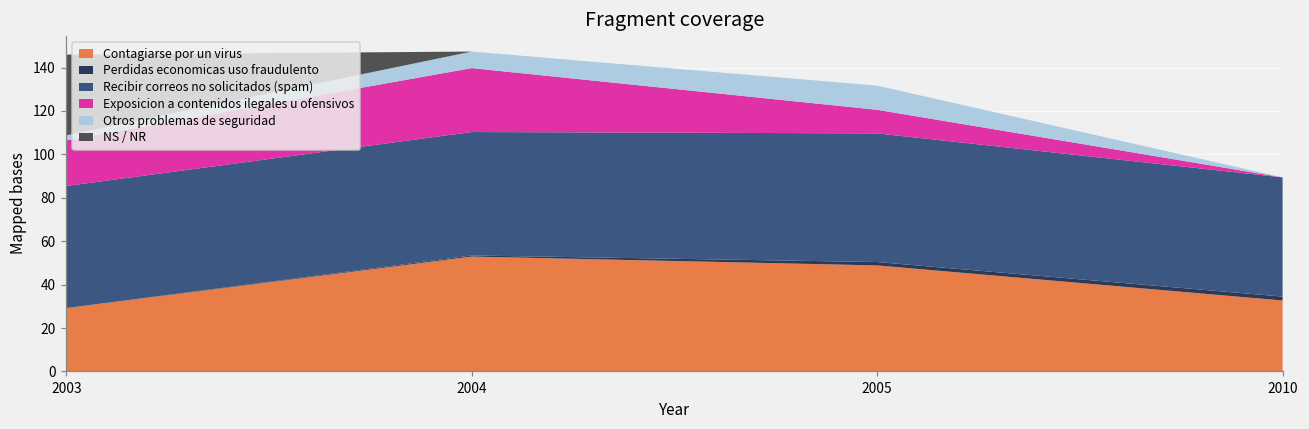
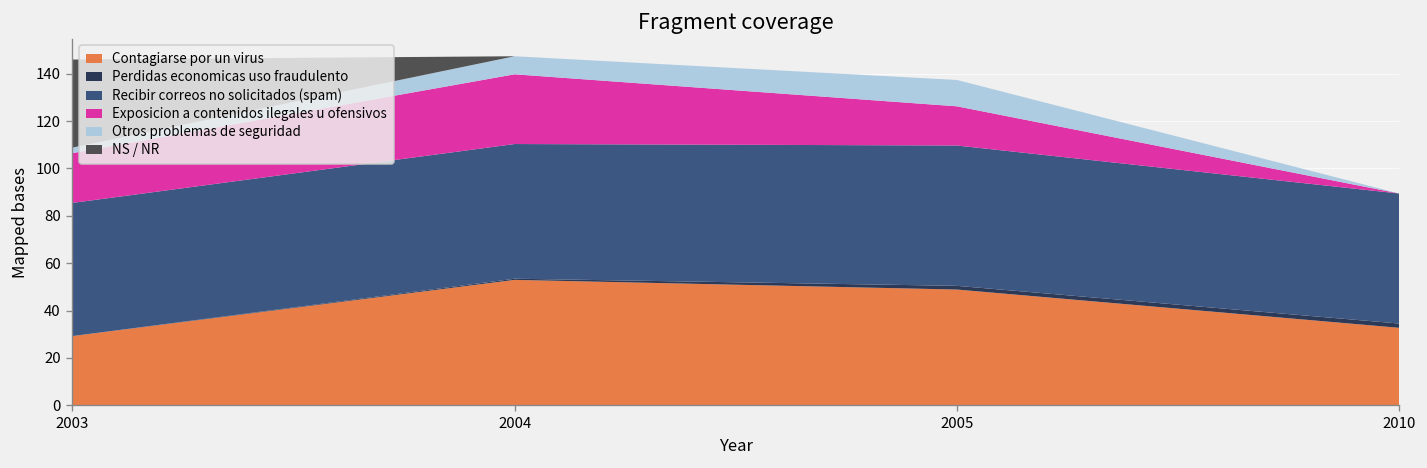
  {
    "Contagiarse por un virus": {
      "2005": 49,
      "2010": 33
    },
    "Exposicion a contenidos ilegales u ofensivos": {
      "2003": 21,
      "2004": 29,
-     "2005": 11
+     "2005": 17
    },
    "Otros problemas de seguridad": {
      "2003": 2
    }
  }
